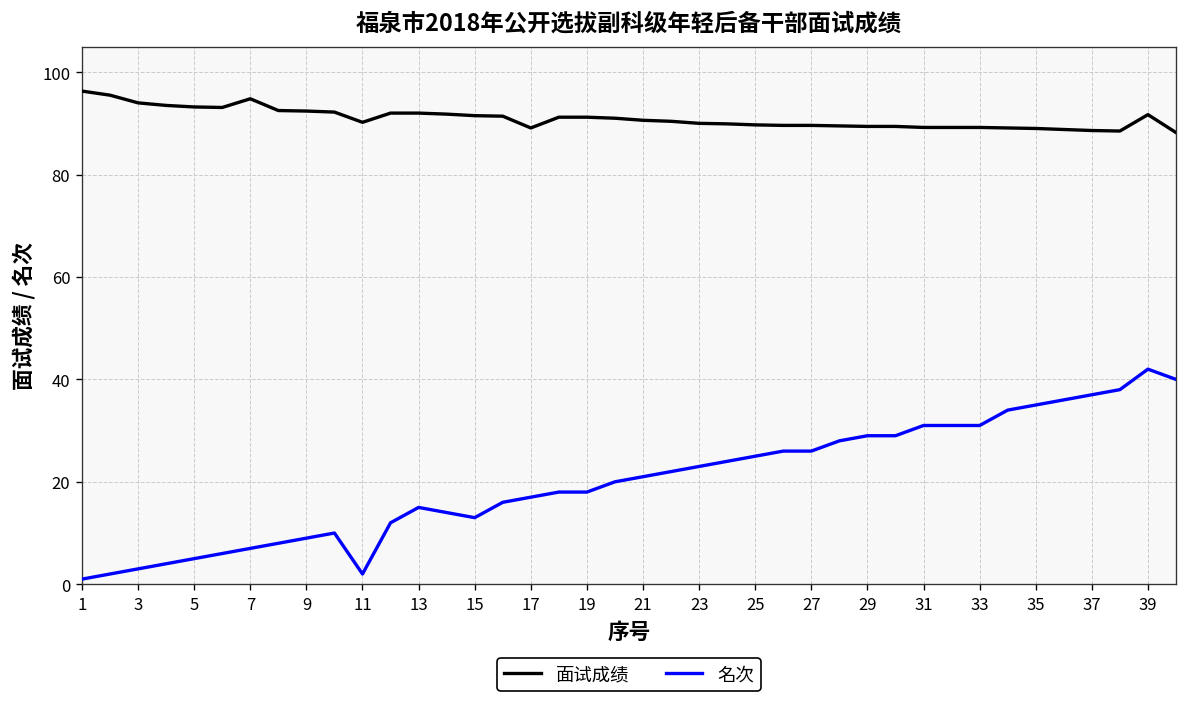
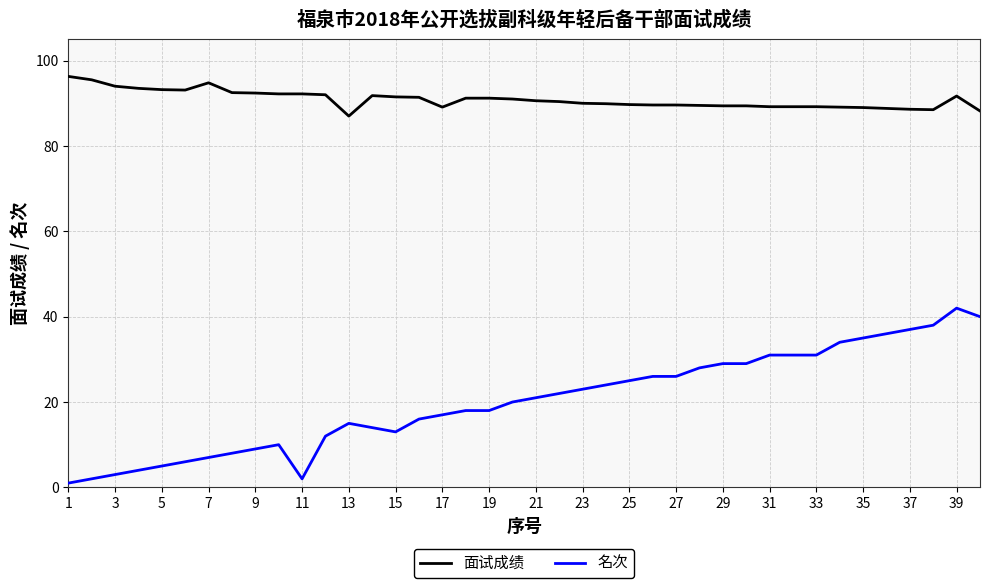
  {
    "面试成绩": {
      "1": 96,
      "3": 94,
      "5": 93,
      "7": 95,
      "9": 92,
-     "11": 90,
-     "13": 92,
+     "11": 92,
+     "13": 87,
      "15": 92,
      "17": 89,
      "19": 91,
      "21": 91,
      "23": 90,
      "25": 90,
      "27": 90,
      "29": 89,
      "31": 89,
      "33": 89,
      "35": 89,
      "37": 89,
      "39": 92
    },
    "名次": {
      "1": 1,
      "3": 3,
      "5": 5,
      "7": 7,
      "9": 9,
      "11": 2,
      "13": 15,
      "15": 13,
      "17": 17,
      "19": 18,
      "21": 21,
      "23": 23,
      "25": 25,
      "27": 26,
      "29": 29,
      "31": 31,
      "33": 31,
      "35": 35,
      "37": 37,
      "39": 42
    }
  }
